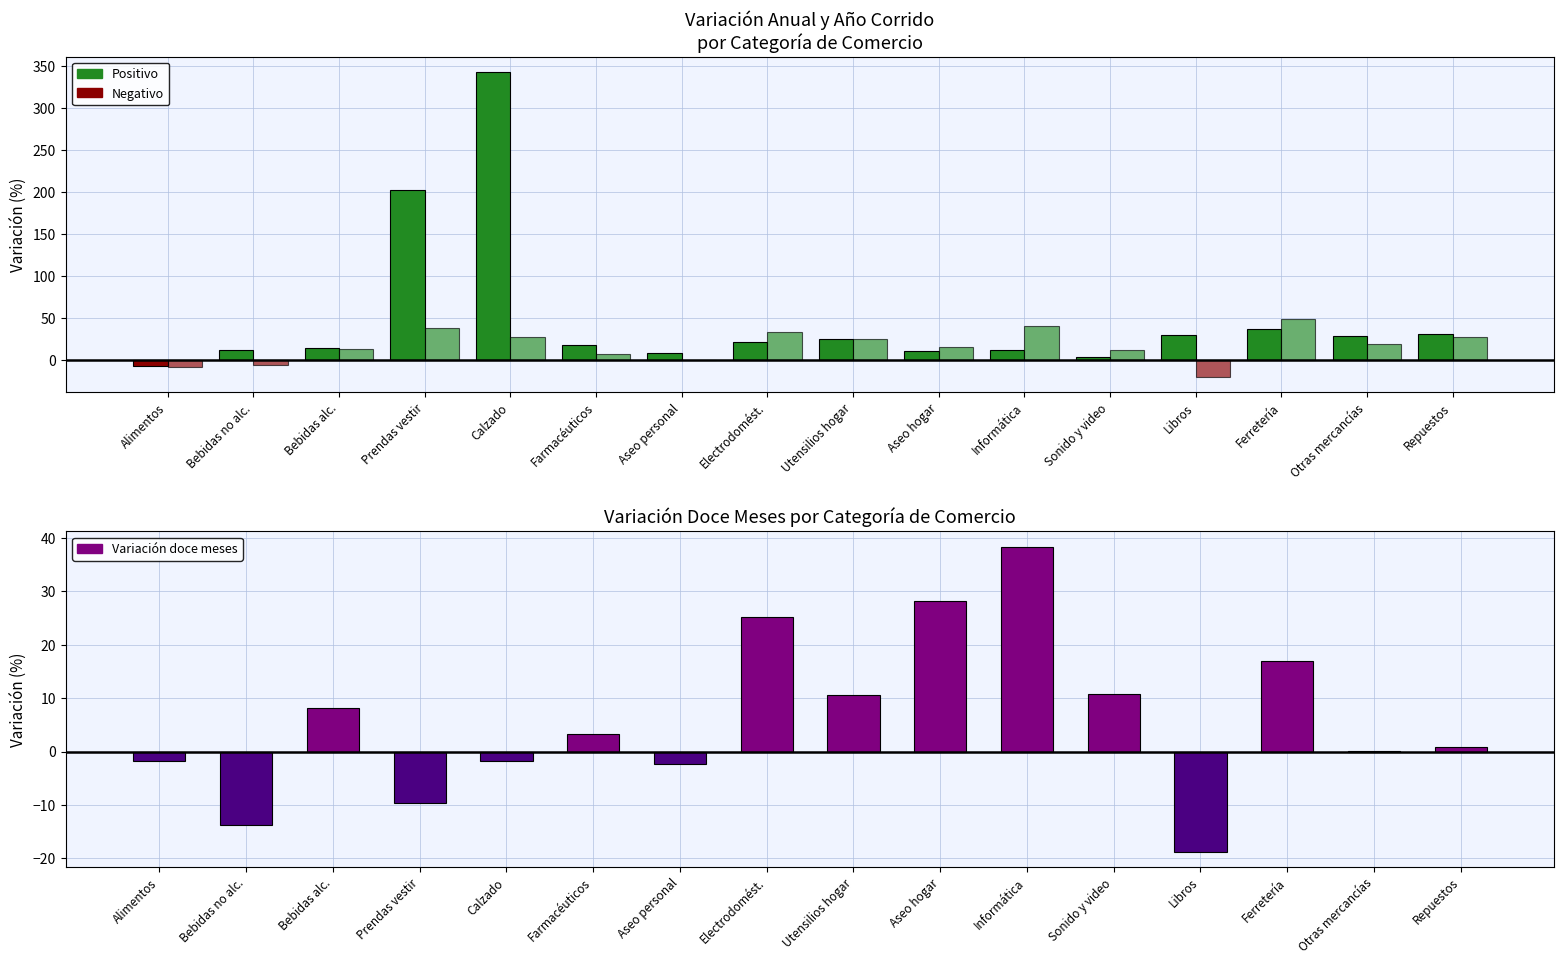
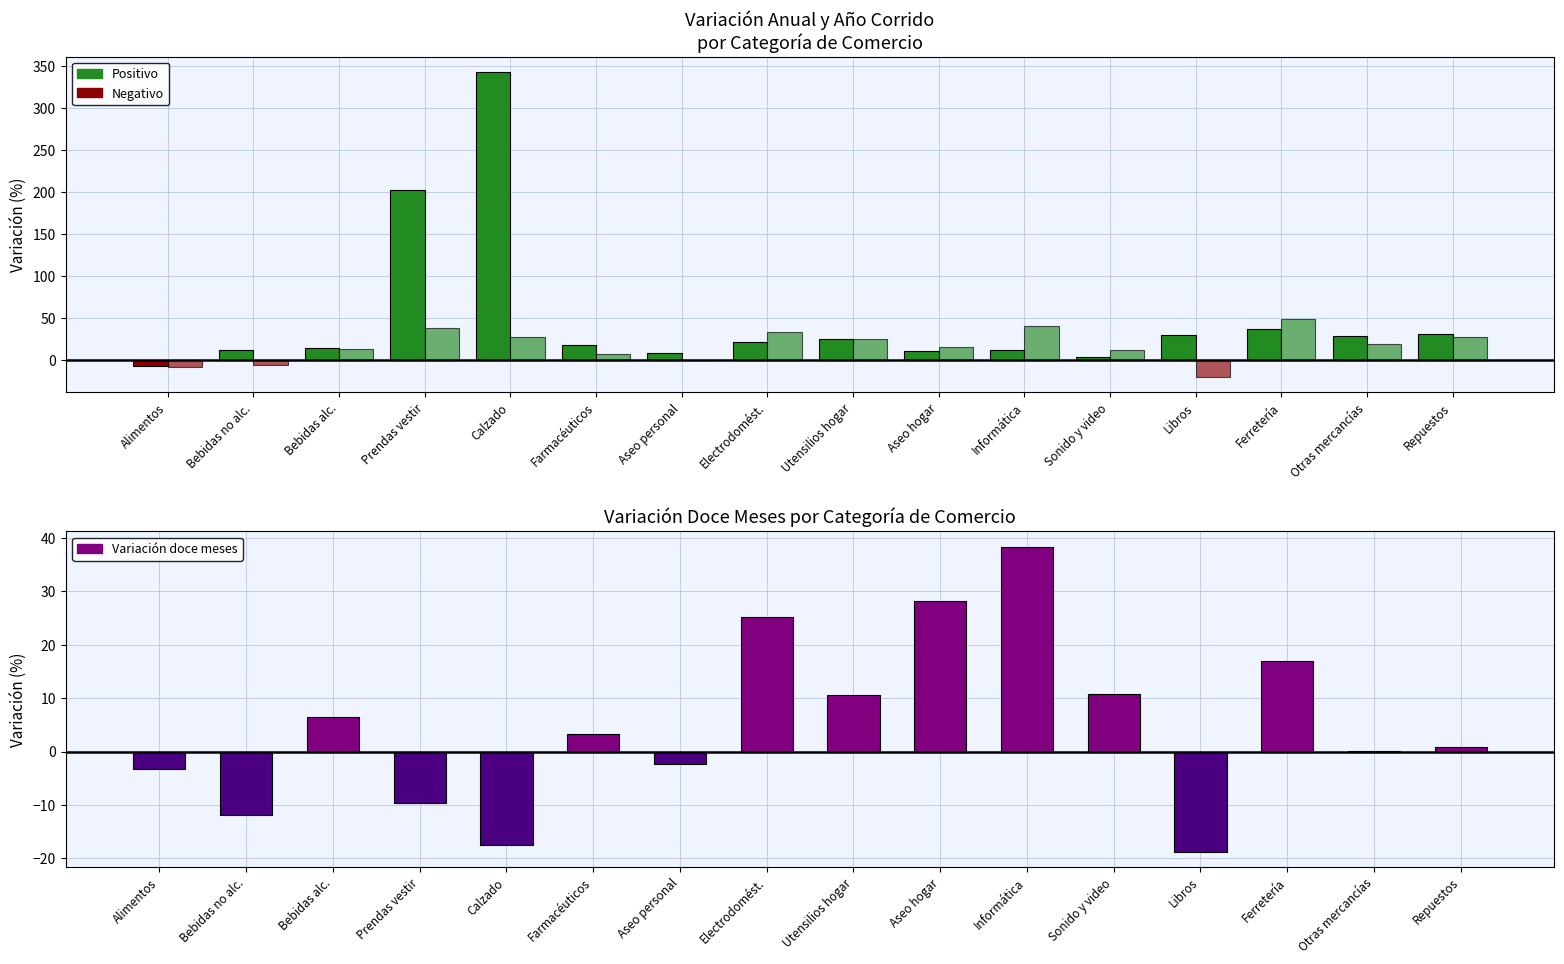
  {
    "Variación Doce Meses por Categoría de Comercio": {
-     "Alimentos": -2,
-     "Bebidas no alc.": -14,
-     "Bebidas alc.": 8,
+     "Alimentos": -3,
+     "Bebidas no alc.": -12,
+     "Bebidas alc.": 7,
      "Prendas vestir": -10,
-     "Calzado": -2,
+     "Calzado": -17,
      "Farmacéuticos": 3,
      "Aseo personal": -2,
      "Electrodomést.": 25,
      "Utensilios hogar": 11,
      "Aseo hogar": 28,
      "Informática": 38,
      "Sonido y video": 11,
      "Libros": -19,
      "Ferretería": 17,
      "Repuestos": 1
    }
  }
